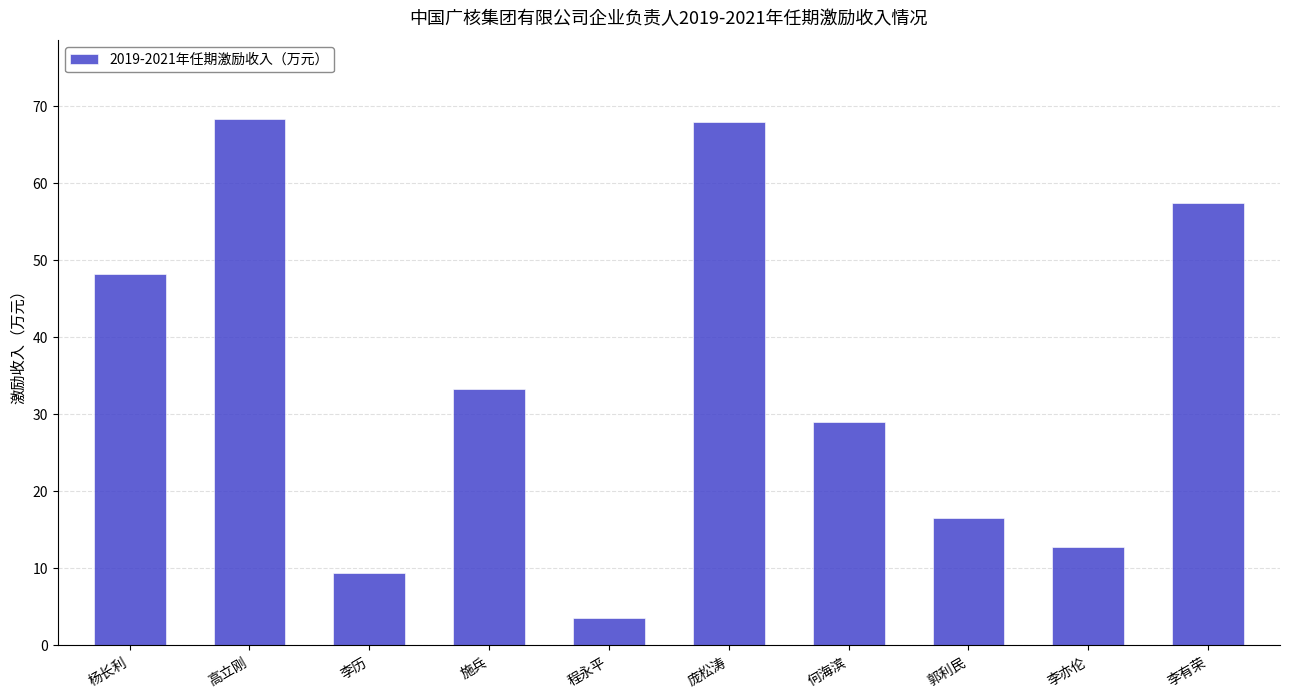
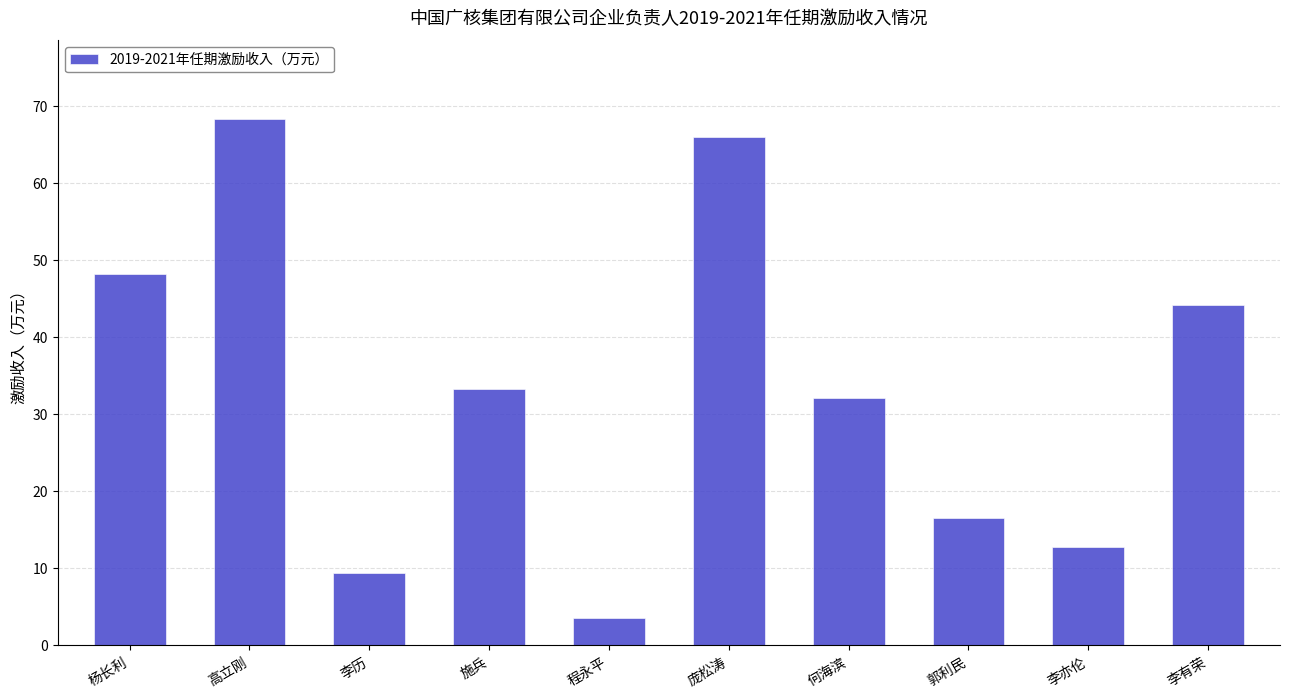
  {
    "杨长利": 48,
    "高立刚": 68,
    "李历": 9,
    "施兵": 33,
    "程永平": 4,
-   "庞松涛": 68,
-   "何海滨": 29,
+   "庞松涛": 66,
+   "何海滨": 32,
    "郭利民": 17,
    "李亦伦": 13,
-   "李有荣": 57
+   "李有荣": 44
  }
